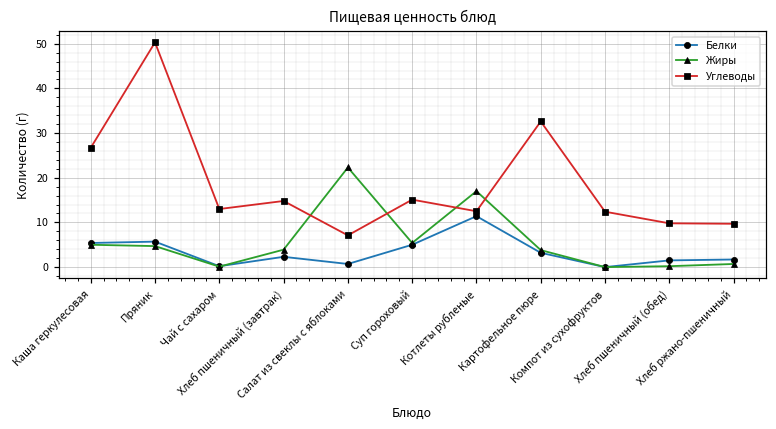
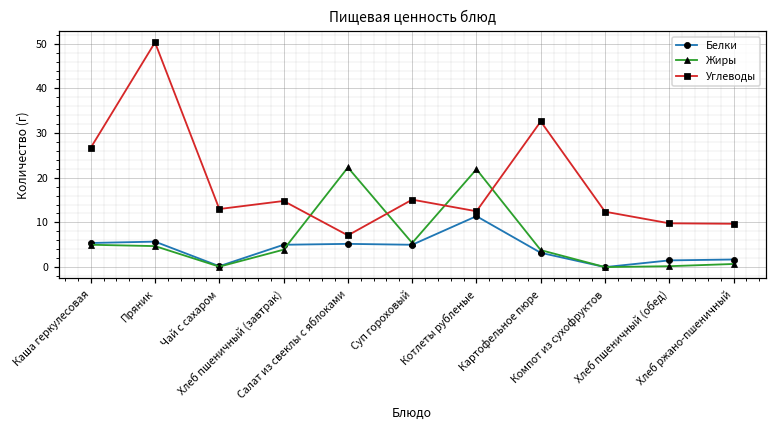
  {
    "Белки": {
      "Пряник": 6,
-     "Хлеб пшеничный (завтрак)": 2,
-     "Салат из свеклы с яблоками": 1,
+     "Хлеб пшеничный (завтрак)": 5,
+     "Салат из свеклы с яблоками": 5,
      "Котлеты рубленые": 11,
      "Хлеб пшеничный (обед)": 2,
      "Хлеб ржано-пшеничный": 2
    },
    "Жиры": {
      "Пряник": 5,
      "Хлеб пшеничный (завтрак)": 4,
      "Салат из свеклы с яблоками": 22,
-     "Котлеты рубленые": 17,
+     "Котлеты рубленые": 22,
      "Хлеб пшеничный (обед)": 0,
      "Хлеб ржано-пшеничный": 1
    },
    "Углеводы": {
      "Каша геркулесовая": 27,
      "Пряник": 50,
      "Чай с сахаром": 13,
      "Хлеб пшеничный (завтрак)": 15,
      "Салат из свеклы с яблоками": 7,
      "Суп гороховый": 15,
      "Котлеты рубленые": 13,
      "Картофельное пюре": 33,
      "Компот из сухофруктов": 12,
      "Хлеб пшеничный (обед)": 10,
      "Хлеб ржано-пшеничный": 10
    }
  }
